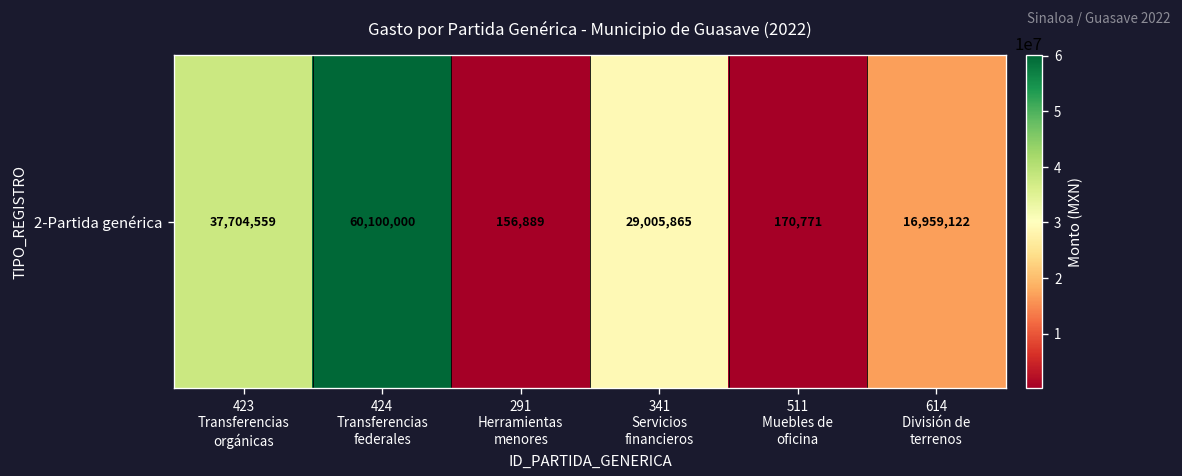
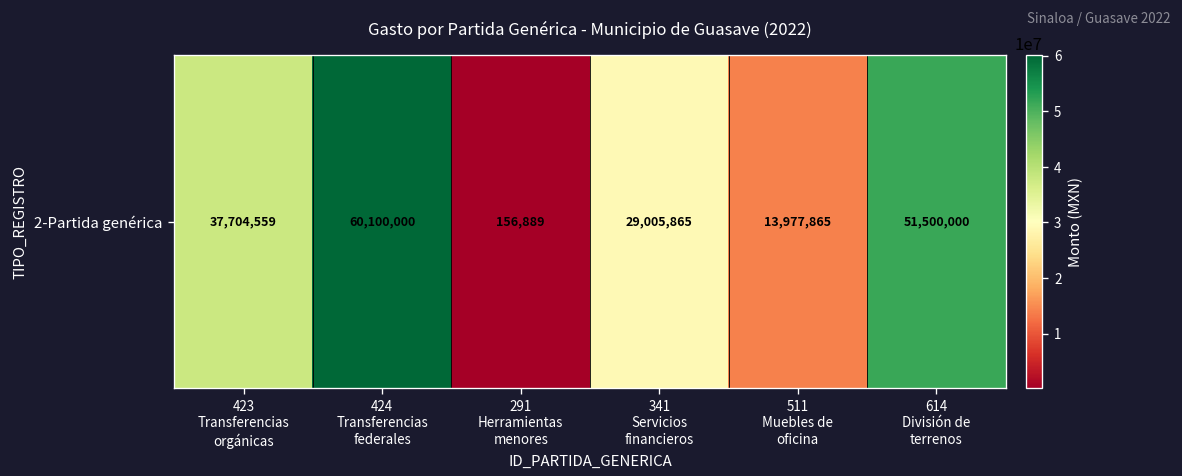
  {
    "2-Partida genérica": {
      "423 Transferencias orgánicas": "37,704,559",
      "424 Transferencias federales": "60,100,000",
      "291 Herramientas menores": "156,889",
      "341 Servicios financieros": "29,005,865",
-     "511 Muebles de oficina": "170,771",
-     "614 División de terrenos": "16,959,122"
+     "511 Muebles de oficina": "13,977,865",
+     "614 División de terrenos": "51,500,000"
    }
  }
